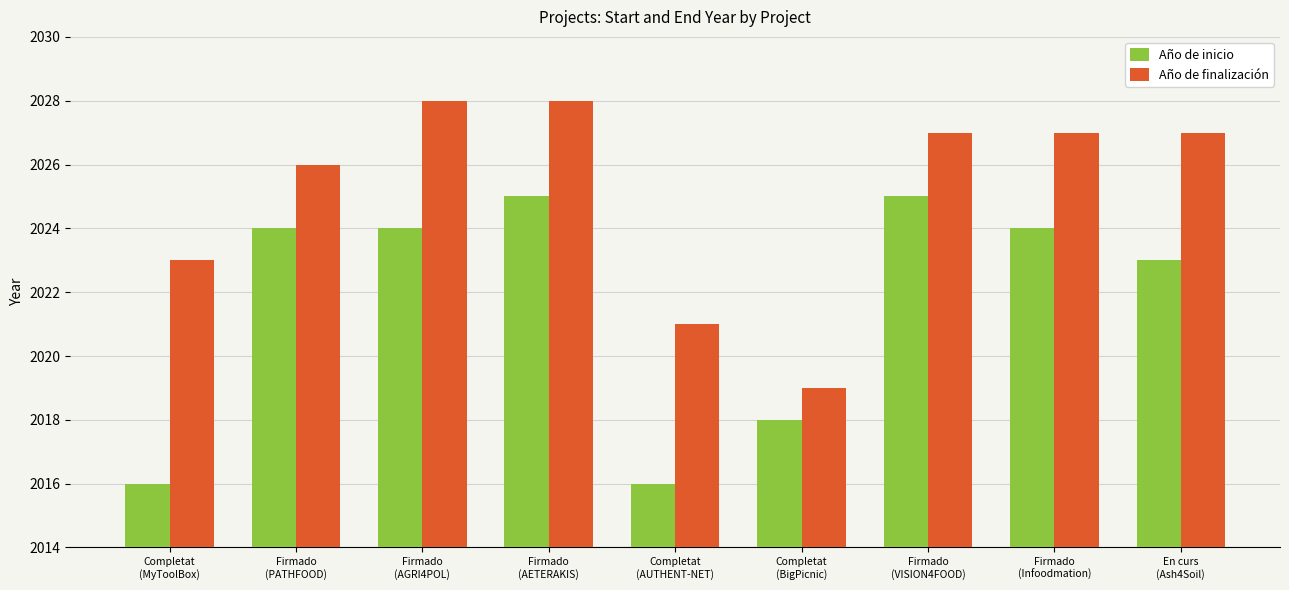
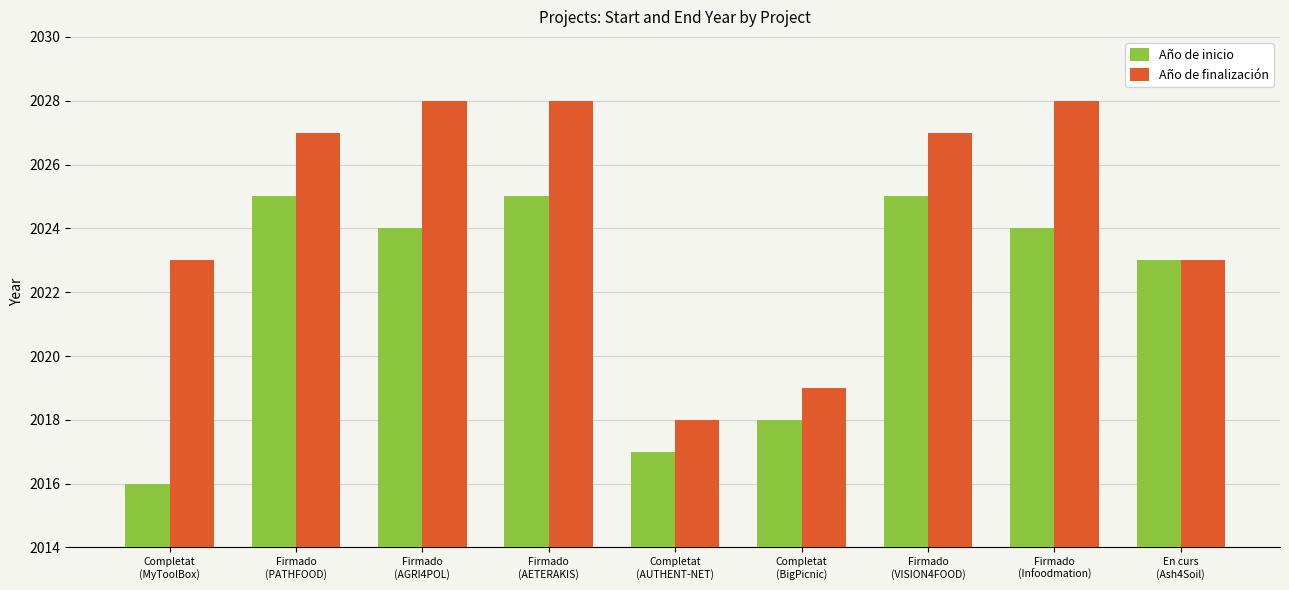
  {
    "Año de inicio": {
      "Completat (MyToolBox)": 2016,
-     "Firmado (PATHFOOD)": 2024,
+     "Firmado (PATHFOOD)": 2025,
      "Firmado (AGRI4POL)": 2024,
      "Firmado (AETERAKIS)": 2025,
-     "Completat (AUTHENT-NET)": 2016,
+     "Completat (AUTHENT-NET)": 2017,
      "Completat (BigPicnic)": 2018,
      "Firmado (VISION4FOOD)": 2025,
      "Firmado (Infoodmation)": 2024,
      "En curs (Ash4Soil)": 2023
    },
    "Año de finalización": {
      "Completat (MyToolBox)": 2023,
-     "Firmado (PATHFOOD)": 2026,
+     "Firmado (PATHFOOD)": 2027,
      "Firmado (AGRI4POL)": 2028,
      "Firmado (AETERAKIS)": 2028,
-     "Completat (AUTHENT-NET)": 2021,
+     "Completat (AUTHENT-NET)": 2018,
      "Completat (BigPicnic)": 2019,
      "Firmado (VISION4FOOD)": 2027,
-     "Firmado (Infoodmation)": 2027,
-     "En curs (Ash4Soil)": 2027
+     "Firmado (Infoodmation)": 2028,
+     "En curs (Ash4Soil)": 2023
    }
  }
